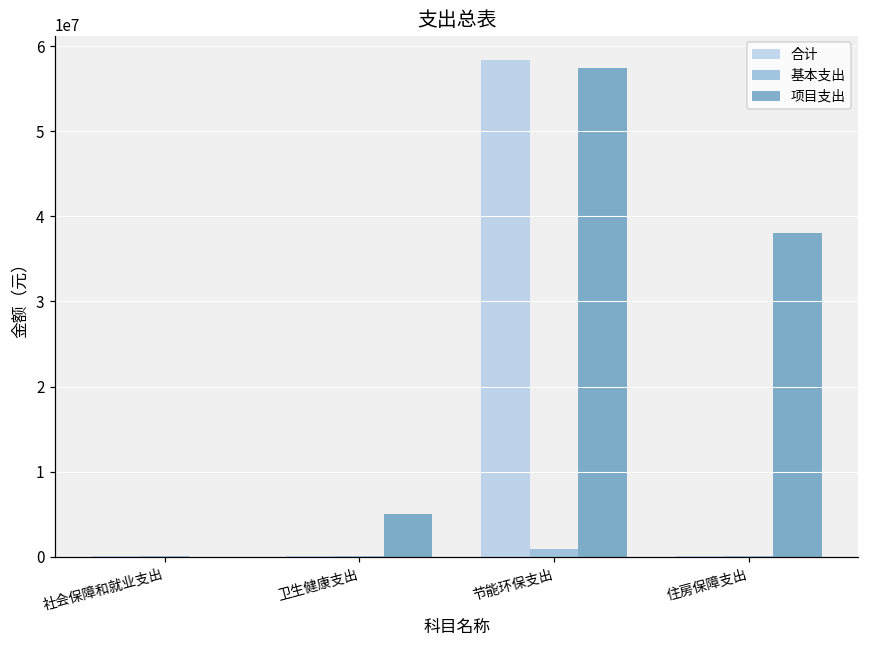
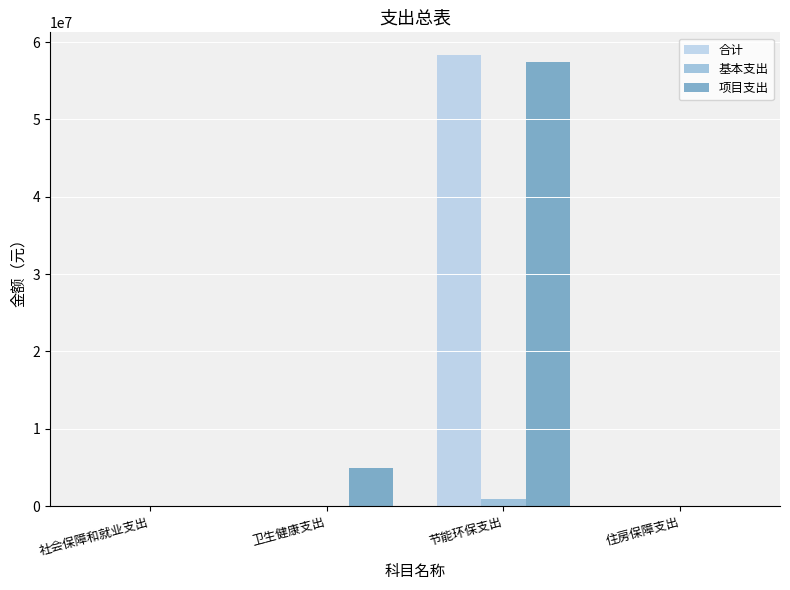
  {
    "项目支出": {
      "社会保障和就业支出": 0,
      "卫生健康支出": 5000000,
      "节能环保支出": 57000000,
-     "住房保障支出": 38000000
+     "住房保障支出": 0
    }
  }
